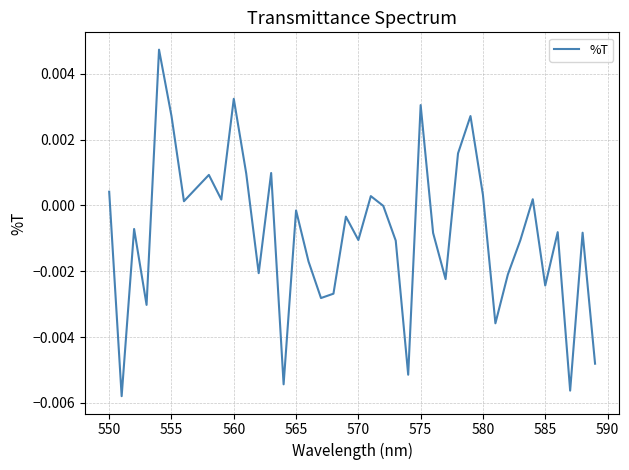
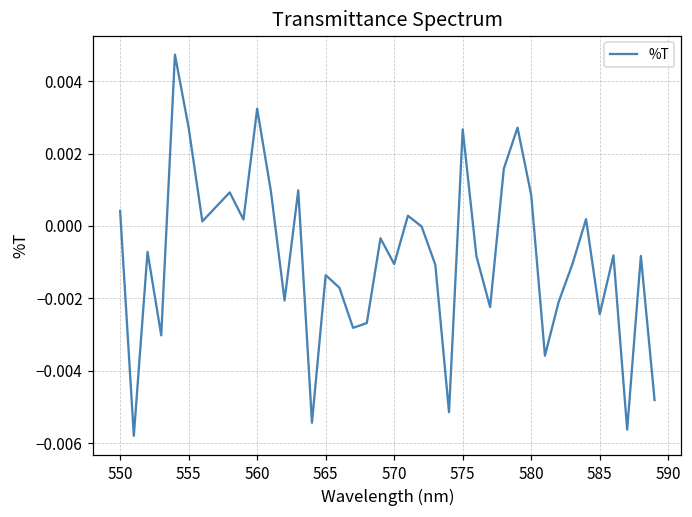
  {
    "550": 0.0004,
    "555": 0.0027,
    "560": 0.0032,
-   "565": -0.0002,
+   "565": -0.0014,
    "570": -0.0011,
-   "575": 0.0031,
-   "580": 0.0003,
+   "575": 0.0027,
+   "580": 0.0009,
    "585": -0.0024
  }
